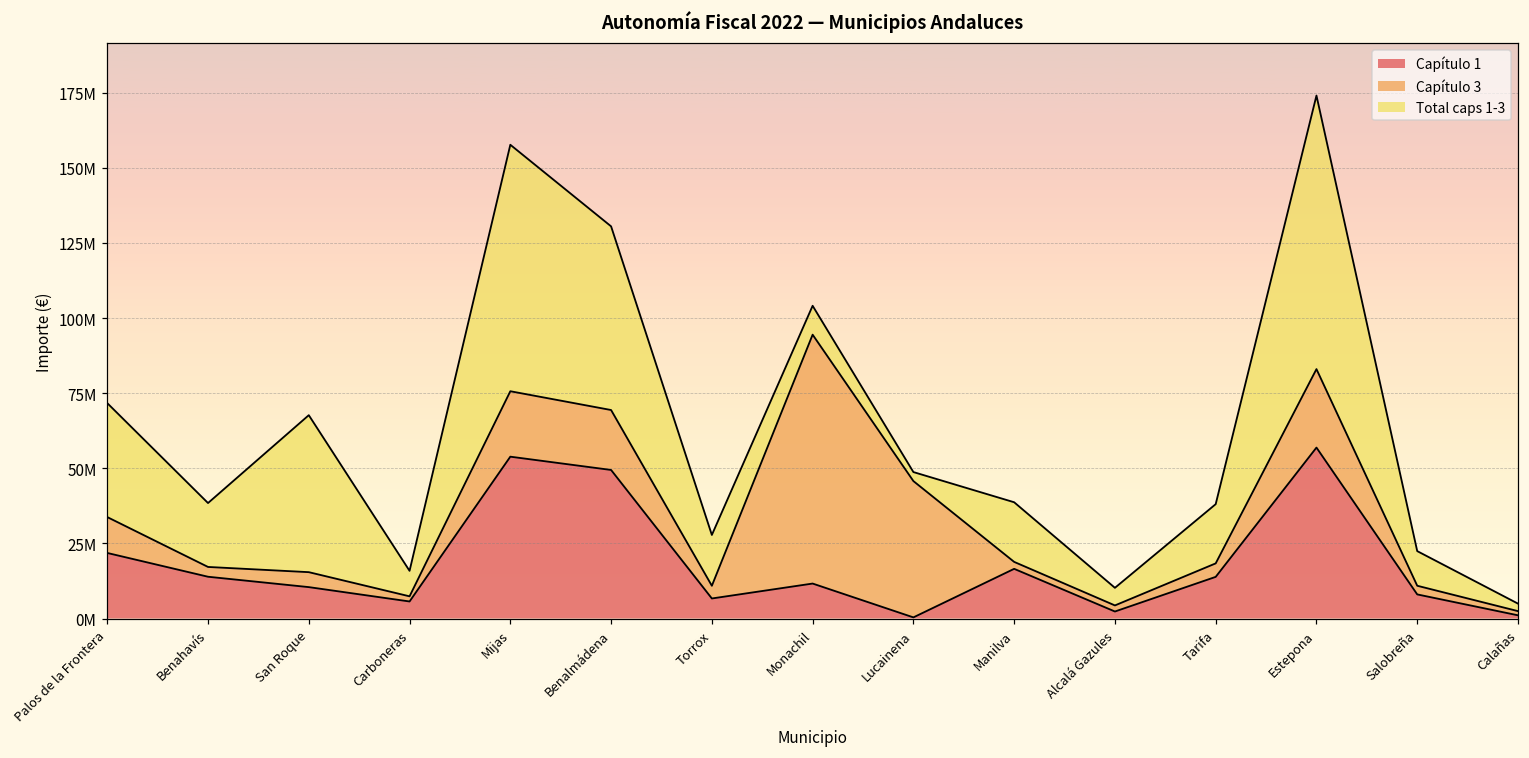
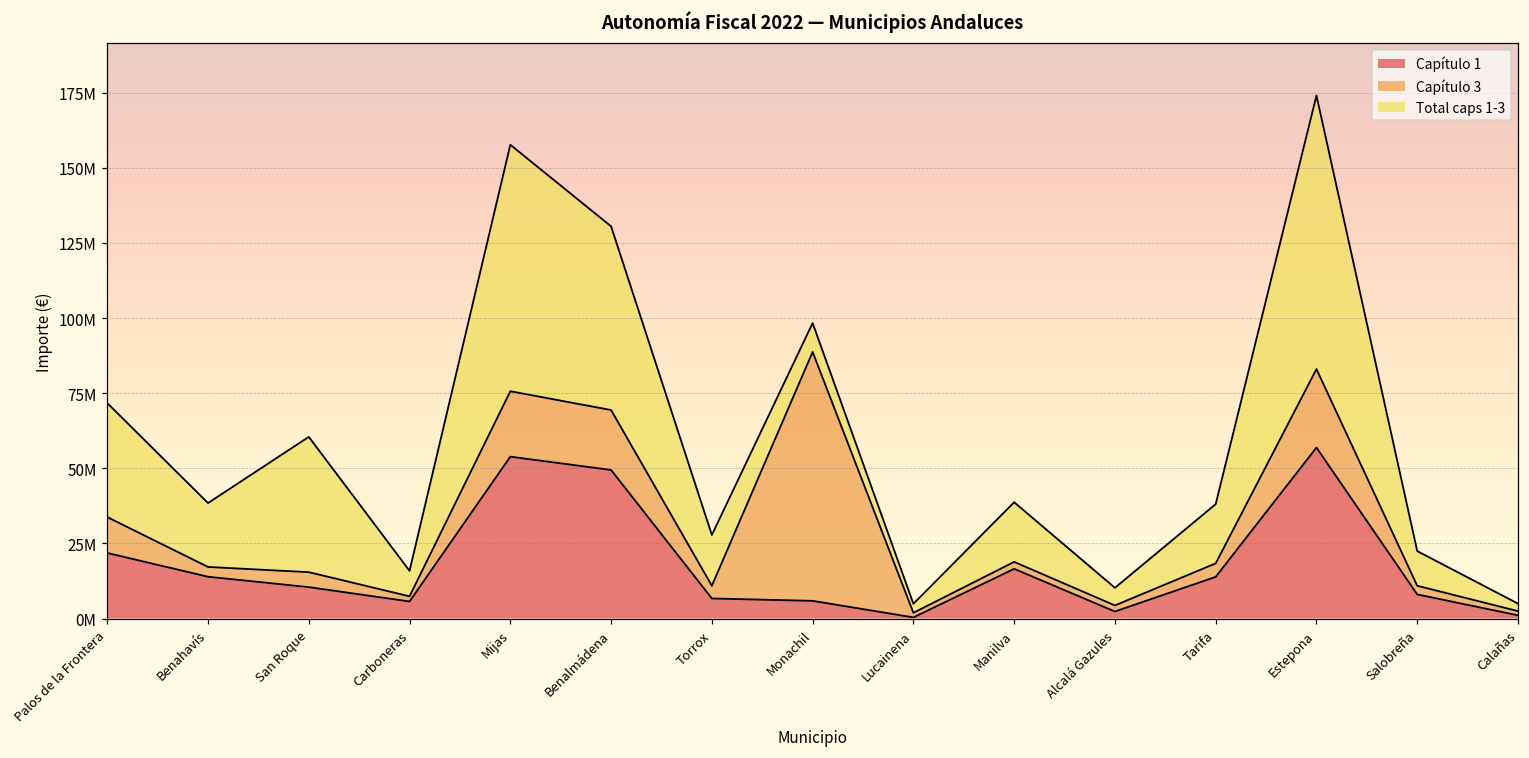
  {
    "Capítulo 1": {
      "Palos de la Frontera": 22000000,
      "Benahavís": 14000000,
      "San Roque": 10000000,
      "Carboneras": 6000000,
      "Mijas": 54000000,
      "Benalmádena": 49000000,
      "Torrox": 7000000,
-     "Monachil": 12000000,
+     "Monachil": 6000000,
      "Lucainena": 0,
      "Manilva": 17000000,
      "Alcalá Gazules": 2000000,
      "Tarifa": 14000000,
      "Estepona": 57000000,
      "Salobreña": 8000000,
      "Calañas": 1000000
    },
    "Capítulo 3": {
      "Palos de la Frontera": 12000000,
      "Benahavís": 3000000,
      "San Roque": 5000000,
      "Carboneras": 2000000,
      "Mijas": 22000000,
      "Benalmádena": 20000000,
      "Torrox": 4000000,
      "Monachil": 83000000,
-     "Lucainena": 45000000,
+     "Lucainena": 2000000,
      "Manilva": 2000000,
      "Alcalá Gazules": 2000000,
      "Tarifa": 4000000,
      "Estepona": 26000000,
      "Salobreña": 3000000,
      "Calañas": 1000000
    },
    "Total caps 1-3": {
      "Palos de la Frontera": 38000000,
      "Benahavís": 21000000,
-     "San Roque": 52000000,
+     "San Roque": 45000000,
      "Carboneras": 8000000,
      "Mijas": 82000000,
      "Benalmádena": 61000000,
      "Torrox": 17000000,
      "Monachil": 10000000,
      "Lucainena": 3000000,
      "Manilva": 20000000,
      "Alcalá Gazules": 6000000,
      "Tarifa": 20000000,
      "Estepona": 91000000,
      "Salobreña": 12000000,
      "Calañas": 2000000
    }
  }
